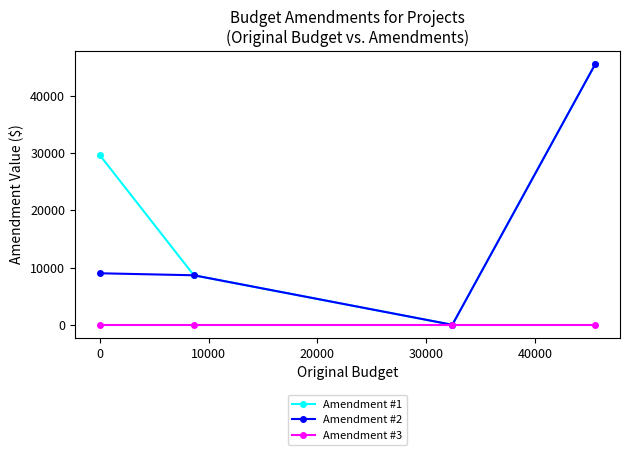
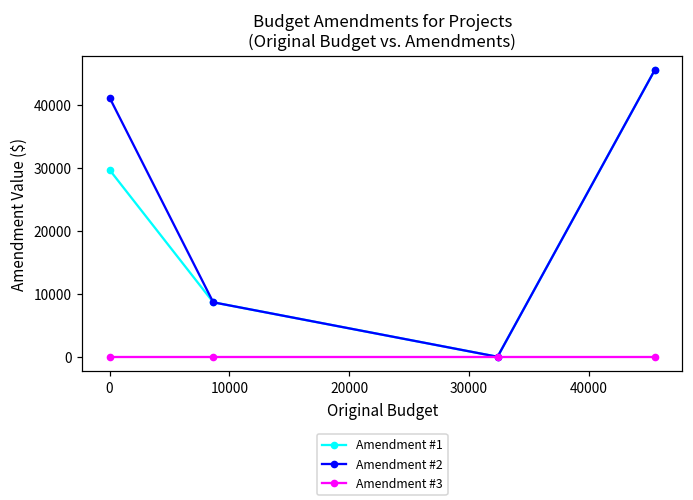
  {
    "Amendment #1": {
      "0": 30000
    },
    "Amendment #2": {
-     "0": 9000
+     "0": 41000
    },
    "Amendment #3": {
      "0": 0
    }
  }
